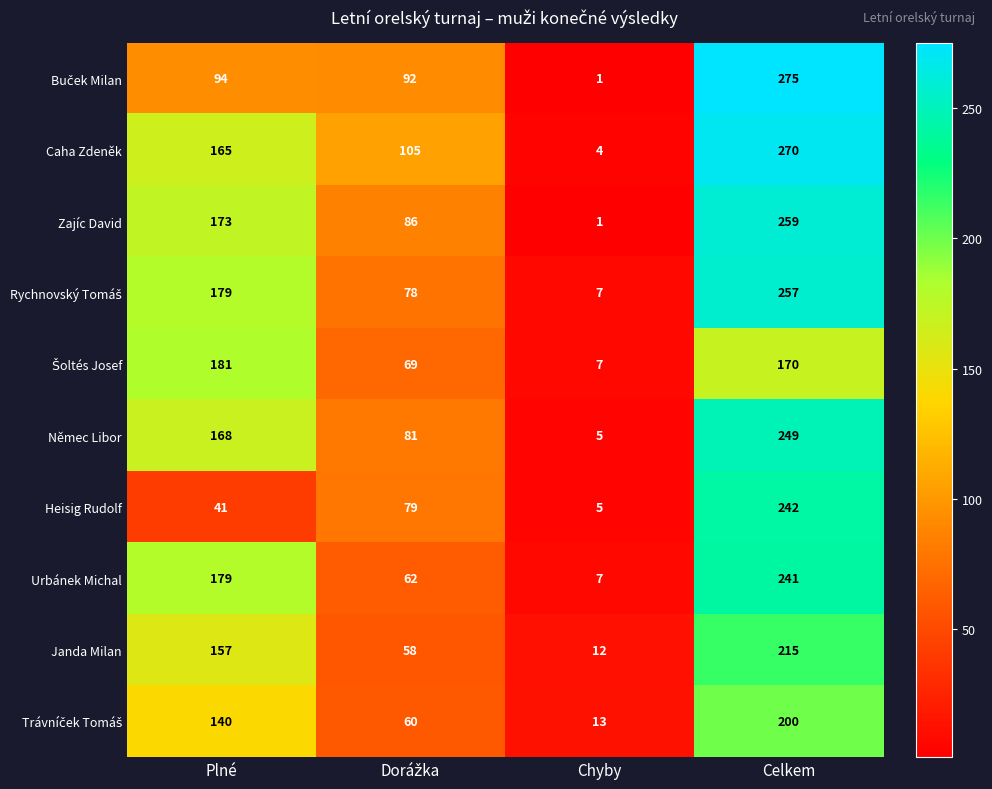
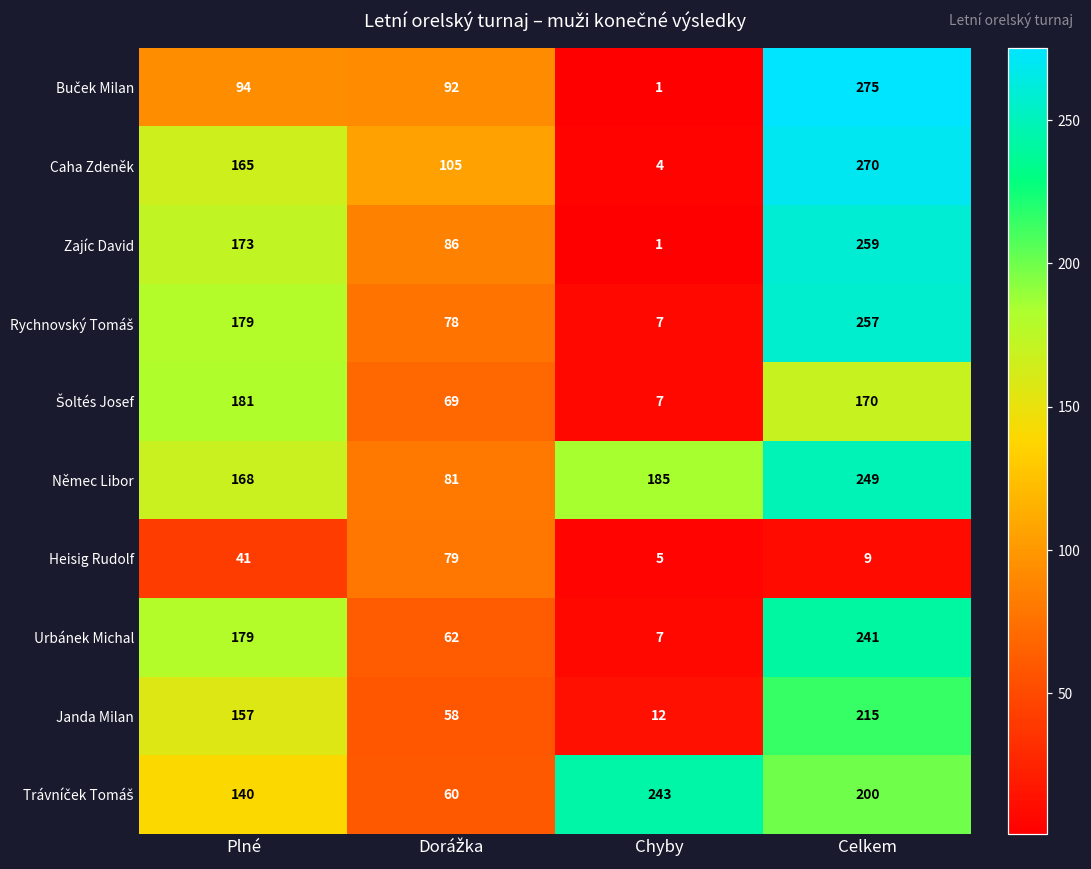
  {
    "Buček Milan": {
      "Plné": 94,
      "Dorážka": 92,
      "Chyby": 1,
      "Celkem": 275
    },
    "Caha Zdeněk": {
      "Plné": 165,
      "Dorážka": 105,
      "Chyby": 4,
      "Celkem": 270
    },
    "Zajíc David": {
      "Plné": 173,
      "Dorážka": 86,
      "Chyby": 1,
      "Celkem": 259
    },
    "Rychnovský Tomáš": {
      "Plné": 179,
      "Dorážka": 78,
      "Chyby": 7,
      "Celkem": 257
    },
    "Šoltés Josef": {
      "Plné": 181,
      "Dorážka": 69,
      "Chyby": 7,
      "Celkem": 170
    },
    "Němec Libor": {
      "Plné": 168,
      "Dorážka": 81,
-     "Chyby": 5,
+     "Chyby": 185,
      "Celkem": 249
    },
    "Heisig Rudolf": {
      "Plné": 41,
      "Dorážka": 79,
      "Chyby": 5,
-     "Celkem": 242
+     "Celkem": 9
    },
    "Urbánek Michal": {
      "Plné": 179,
      "Dorážka": 62,
      "Chyby": 7,
      "Celkem": 241
    },
    "Janda Milan": {
      "Plné": 157,
      "Dorážka": 58,
      "Chyby": 12,
      "Celkem": 215
    },
    "Trávníček Tomáš": {
      "Plné": 140,
      "Dorážka": 60,
-     "Chyby": 13,
+     "Chyby": 243,
      "Celkem": 200
    }
  }
